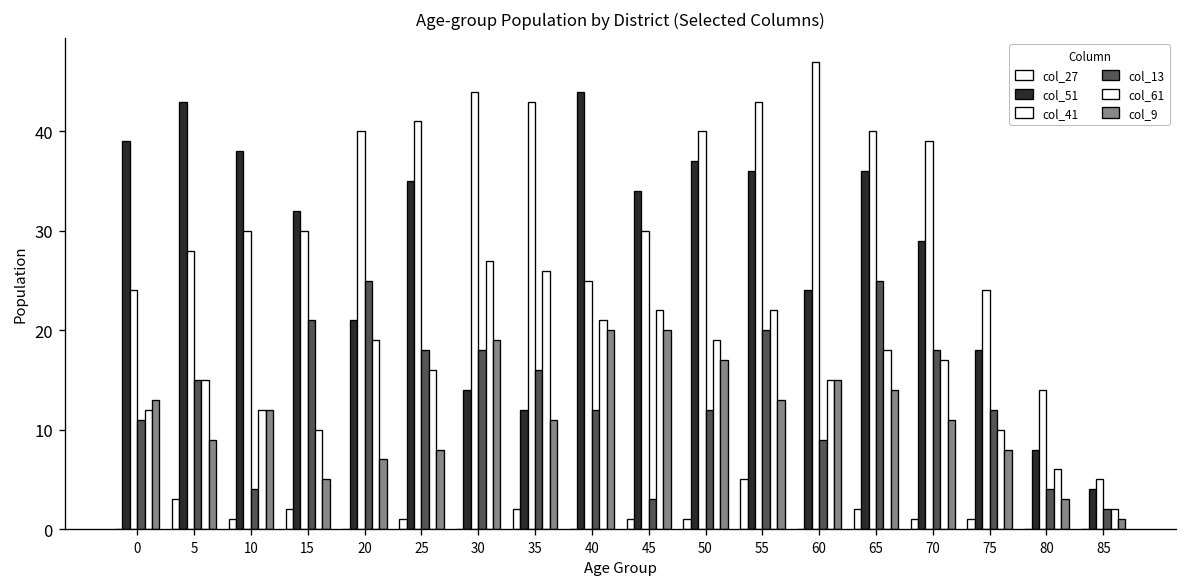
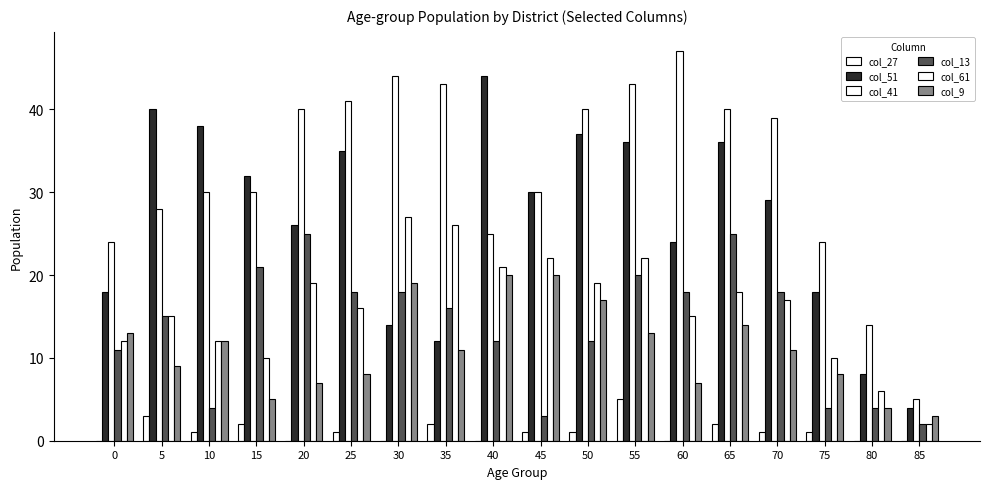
  {
    "col_51": {
-     "0": 39,
-     "5": 43,
+     "0": 18,
+     "5": 40,
      "10": 38,
      "15": 32,
-     "20": 21,
+     "20": 26,
      "25": 35,
      "30": 14,
      "35": 12,
      "40": 44,
-     "45": 34,
+     "45": 30,
      "50": 37,
      "55": 36,
      "60": 24,
      "65": 36,
      "70": 29,
      "75": 18,
      "80": 8,
      "85": 4
    },
    "col_13": {
      "0": 11,
      "5": 15,
      "10": 4,
      "15": 21,
      "20": 25,
      "25": 18,
      "30": 18,
      "35": 16,
      "40": 12,
      "45": 3,
      "50": 12,
      "55": 20,
-     "60": 9,
+     "60": 18,
      "65": 25,
      "70": 18,
-     "75": 12,
+     "75": 4,
      "80": 4,
      "85": 2
    },
    "col_9": {
      "0": 13,
      "5": 9,
      "10": 12,
      "15": 5,
      "20": 7,
      "25": 8,
      "30": 19,
      "35": 11,
      "40": 20,
      "45": 20,
      "50": 17,
      "55": 13,
-     "60": 15,
+     "60": 7,
      "65": 14,
      "70": 11,
      "75": 8,
-     "80": 3,
-     "85": 1
+     "80": 4,
+     "85": 3
    }
  }
